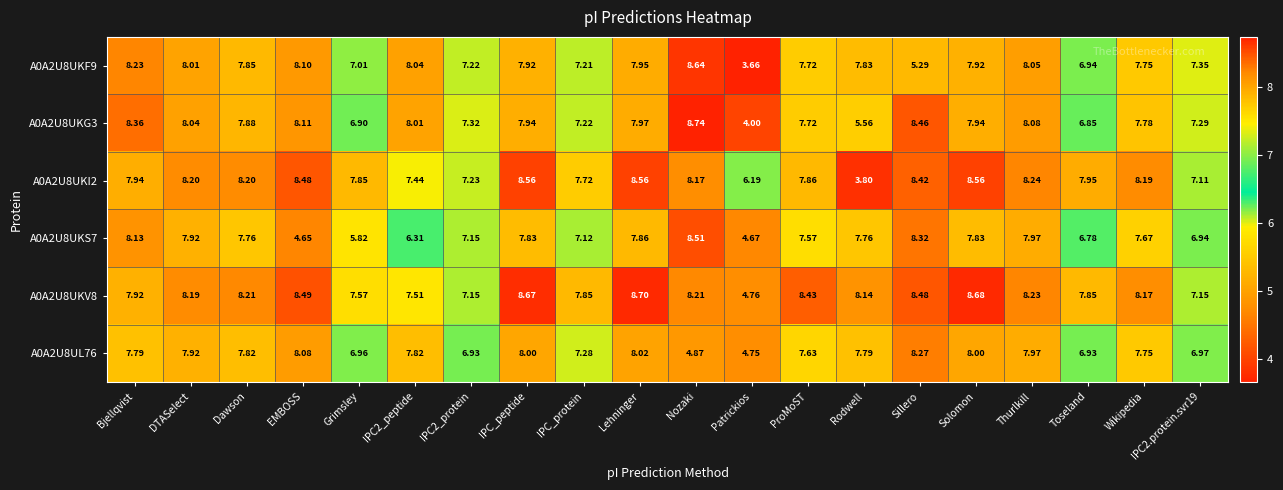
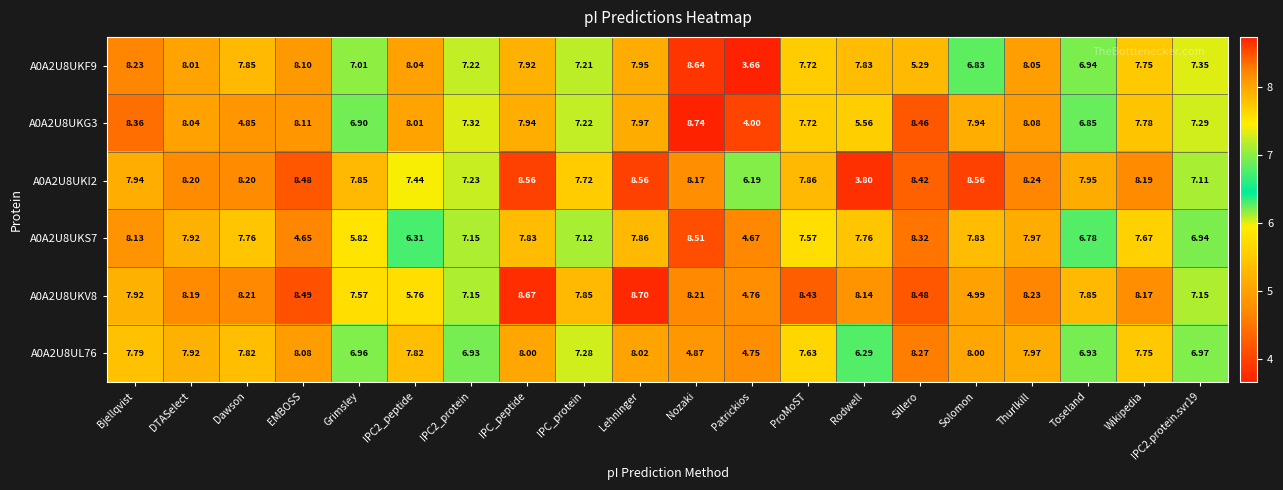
  {
    "A0A2U8UKF9": {
      "Bjellqvist": 8.23,
      "DTASelect": 8.01,
      "Dawson": 7.85,
      "EMBOSS": 8.10,
      "Grimsley": 7.01,
      "IPC2_peptide": 8.04,
      "IPC2_protein": 7.22,
      "IPC_peptide": 7.92,
      "IPC_protein": 7.21,
      "Lehninger": 7.95,
      "Nozaki": 8.64,
      "Patrickios": 3.66,
      "ProMoST": 7.72,
      "Rodwell": 7.83,
      "Sillero": 5.29,
-     "Solomon": 7.92,
+     "Solomon": 6.83,
      "Thurlkill": 8.05,
      "Toseland": 6.94,
      "IPC2.protein.svr19": 7.35
    },
    "A0A2U8UKG3": {
      "Bjellqvist": 8.36,
      "DTASelect": 8.04,
-     "Dawson": 7.88,
+     "Dawson": 4.85,
      "EMBOSS": 8.11,
      "Grimsley": 6.90,
      "IPC2_peptide": 8.01,
      "IPC2_protein": 7.32,
      "IPC_peptide": 7.94,
      "IPC_protein": 7.22,
      "Lehninger": 7.97,
      "Nozaki": 8.74,
      "Patrickios": 4.00,
      "ProMoST": 7.72,
      "Rodwell": 5.56,
      "Sillero": 8.46,
      "Solomon": 7.94,
      "Thurlkill": 8.08,
      "Toseland": 6.85,
      "Wikipedia": 7.78,
      "IPC2.protein.svr19": 7.29
    },
    "A0A2U8UKI2": {
      "Bjellqvist": 7.94,
      "DTASelect": 8.20,
      "Dawson": 8.20,
      "EMBOSS": 8.48,
      "Grimsley": 7.85,
      "IPC2_peptide": 7.44,
      "IPC2_protein": 7.23,
      "IPC_peptide": 8.56,
      "IPC_protein": 7.72,
      "Lehninger": 8.56,
      "Nozaki": 8.17,
      "Patrickios": 6.19,
      "ProMoST": 7.86,
      "Rodwell": 3.80,
      "Sillero": 8.42,
      "Solomon": 8.56,
      "Thurlkill": 8.24,
      "Toseland": 7.95,
      "Wikipedia": 8.19,
      "IPC2.protein.svr19": 7.11
    },
    "A0A2U8UKS7": {
      "Bjellqvist": 8.13,
      "DTASelect": 7.92,
      "Dawson": 7.76,
      "EMBOSS": 4.65,
      "Grimsley": 5.82,
      "IPC2_peptide": 6.31,
      "IPC2_protein": 7.15,
      "IPC_peptide": 7.83,
      "IPC_protein": 7.12,
      "Lehninger": 7.86,
      "Nozaki": 8.51,
      "Patrickios": 4.67,
      "ProMoST": 7.57,
      "Rodwell": 7.76,
      "Sillero": 8.32,
      "Solomon": 7.83,
      "Thurlkill": 7.97,
      "Toseland": 6.78,
      "Wikipedia": 7.67,
      "IPC2.protein.svr19": 6.94
    },
    "A0A2U8UKV8": {
      "Bjellqvist": 7.92,
      "DTASelect": 8.19,
      "Dawson": 8.21,
      "EMBOSS": 8.49,
      "Grimsley": 7.57,
-     "IPC2_peptide": 7.51,
+     "IPC2_peptide": 5.76,
      "IPC2_protein": 7.15,
      "IPC_peptide": 8.67,
      "IPC_protein": 7.85,
      "Lehninger": 8.70,
      "Nozaki": 8.21,
      "Patrickios": 4.76,
      "ProMoST": 8.43,
      "Rodwell": 8.14,
      "Sillero": 8.48,
-     "Solomon": 8.68,
+     "Solomon": 4.99,
      "Thurlkill": 8.23,
      "Toseland": 7.85,
      "Wikipedia": 8.17,
      "IPC2.protein.svr19": 7.15
    },
    "A0A2U8UL76": {
      "Bjellqvist": 7.79,
      "DTASelect": 7.92,
      "Dawson": 7.82,
      "EMBOSS": 8.08,
      "Grimsley": 6.96,
      "IPC2_peptide": 7.82,
      "IPC2_protein": 6.93,
      "IPC_peptide": 8.00,
      "IPC_protein": 7.28,
      "Lehninger": 8.02,
      "Nozaki": 4.87,
      "Patrickios": 4.75,
      "ProMoST": 7.63,
-     "Rodwell": 7.79,
+     "Rodwell": 6.29,
      "Sillero": 8.27,
      "Solomon": 8.00,
      "Thurlkill": 7.97,
      "Toseland": 6.93,
      "Wikipedia": 7.75,
      "IPC2.protein.svr19": 6.97
    }
  }
